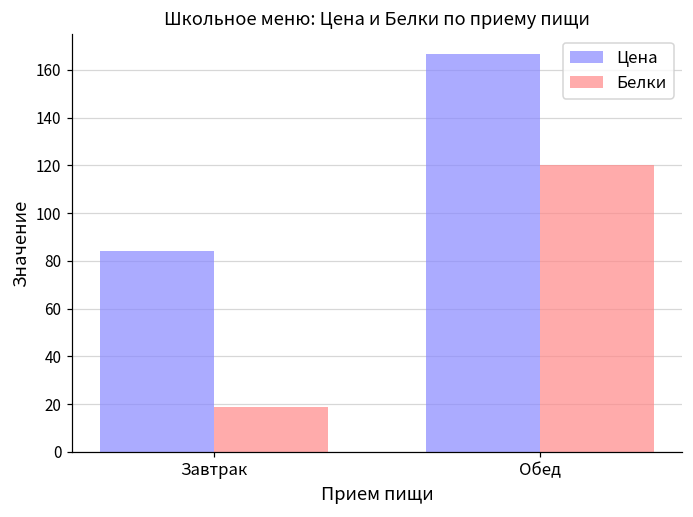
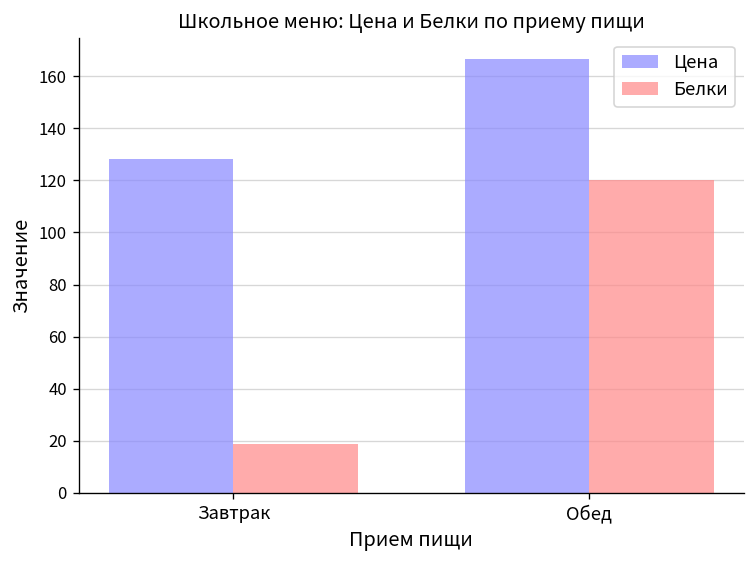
  {
    "Цена": {
-     "Завтрак": 84,
+     "Завтрак": 128,
      "Обед": 167
    },
    "Белки": {
      "Завтрак": 19,
      "Обед": 120
    }
  }
